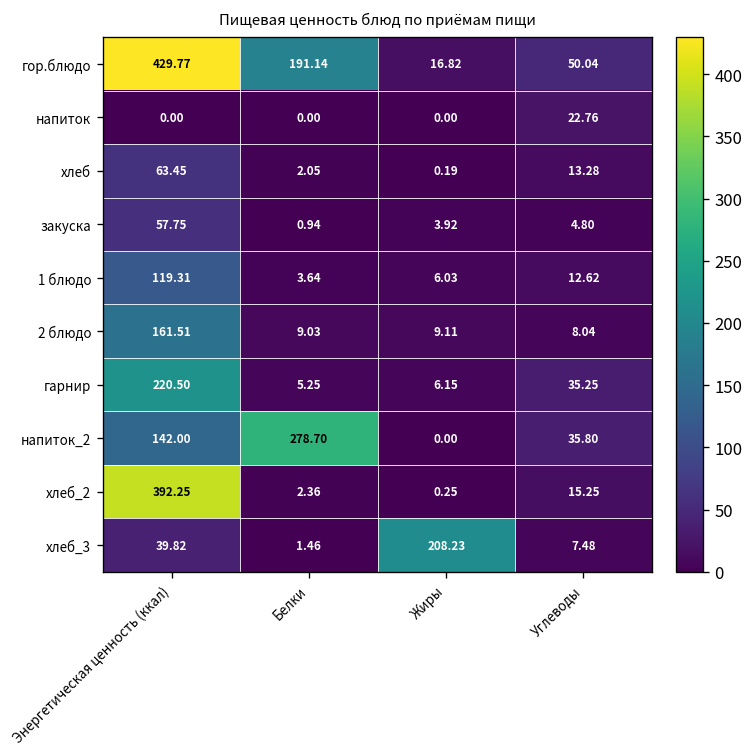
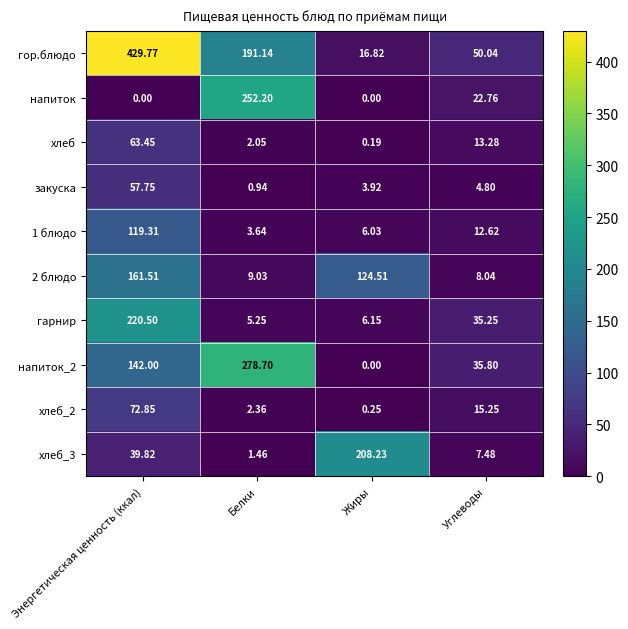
  {
    "гор.блюдо": {
      "Энергетическая ценность (ккал)": 429.77,
      "Белки": 191.14,
      "Жиры": 16.82,
      "Углеводы": 50.04
    },
    "напиток": {
      "Энергетическая ценность (ккал)": 0.00,
-     "Белки": 0.00,
+     "Белки": 252.20,
      "Жиры": 0.00,
      "Углеводы": 22.76
    },
    "хлеб": {
      "Энергетическая ценность (ккал)": 63.45,
      "Белки": 2.05,
      "Жиры": 0.19,
      "Углеводы": 13.28
    },
    "закуска": {
      "Энергетическая ценность (ккал)": 57.75,
      "Белки": 0.94,
      "Жиры": 3.92,
      "Углеводы": 4.80
    },
    "1 блюдо": {
      "Энергетическая ценность (ккал)": 119.31,
      "Белки": 3.64,
      "Жиры": 6.03,
      "Углеводы": 12.62
    },
    "2 блюдо": {
      "Энергетическая ценность (ккал)": 161.51,
      "Белки": 9.03,
-     "Жиры": 9.11,
+     "Жиры": 124.51,
      "Углеводы": 8.04
    },
    "гарнир": {
      "Энергетическая ценность (ккал)": 220.50,
      "Белки": 5.25,
      "Жиры": 6.15,
      "Углеводы": 35.25
    },
    "напиток_2": {
      "Энергетическая ценность (ккал)": 142.00,
      "Белки": 278.70,
      "Жиры": 0.00,
      "Углеводы": 35.80
    },
    "хлеб_2": {
-     "Энергетическая ценность (ккал)": 392.25,
+     "Энергетическая ценность (ккал)": 72.85,
      "Белки": 2.36,
      "Жиры": 0.25,
      "Углеводы": 15.25
    },
    "хлеб_3": {
      "Энергетическая ценность (ккал)": 39.82,
      "Белки": 1.46,
      "Жиры": 208.23,
      "Углеводы": 7.48
    }
  }
